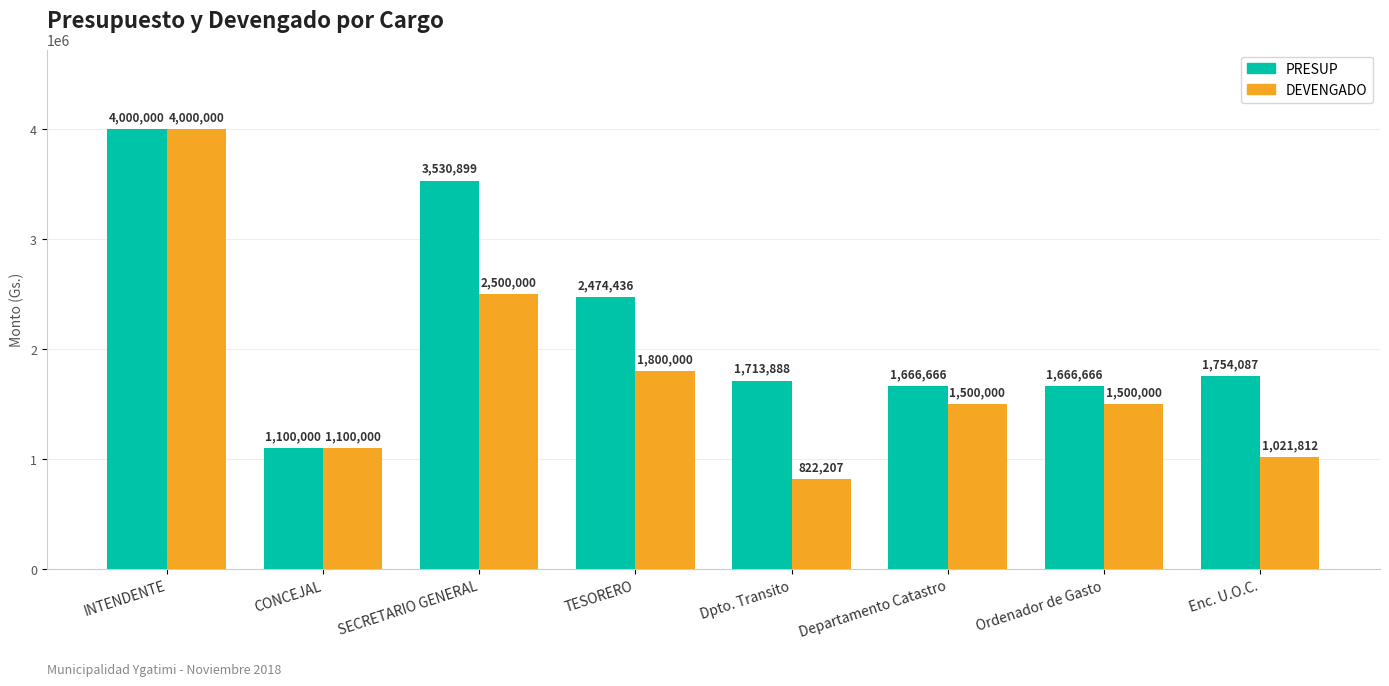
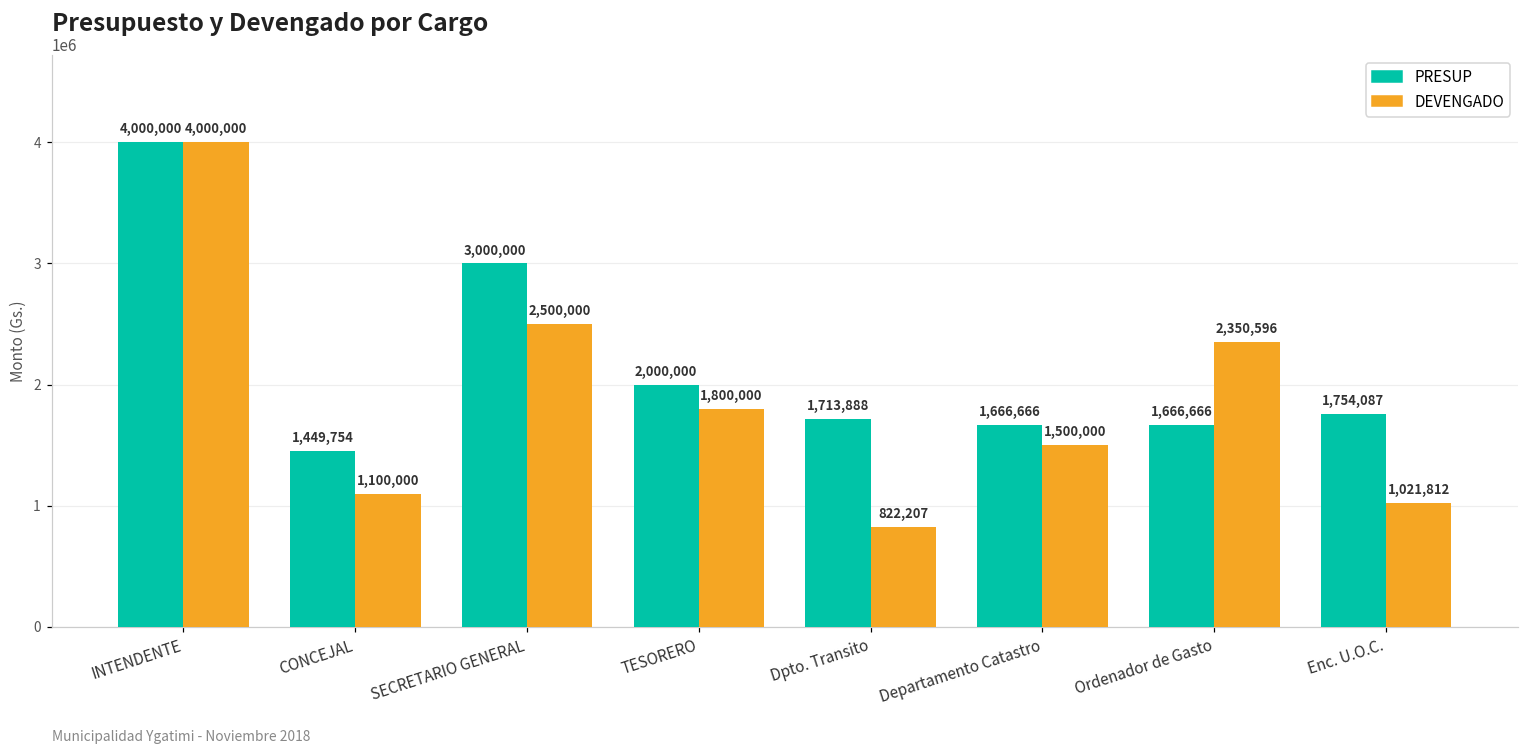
  {
    "PRESUP": {
      "INTENDENTE": "4,000,000",
-     "CONCEJAL": "1,100,000",
-     "SECRETARIO GENERAL": "3,530,899",
-     "TESORERO": "2,474,436",
+     "CONCEJAL": "1,449,754",
+     "SECRETARIO GENERAL": "3,000,000",
+     "TESORERO": "2,000,000",
      "Dpto. Transito": "1,713,888",
      "Departamento Catastro": "1,666,666",
      "Ordenador de Gasto": "1,666,666",
      "Enc. U.O.C.": "1,754,087"
    },
    "DEVENGADO": {
      "INTENDENTE": "4,000,000",
      "CONCEJAL": "1,100,000",
      "SECRETARIO GENERAL": "2,500,000",
      "TESORERO": "1,800,000",
      "Dpto. Transito": "822,207",
      "Departamento Catastro": "1,500,000",
-     "Ordenador de Gasto": "1,500,000",
+     "Ordenador de Gasto": "2,350,596",
      "Enc. U.O.C.": "1,021,812"
    }
  }
